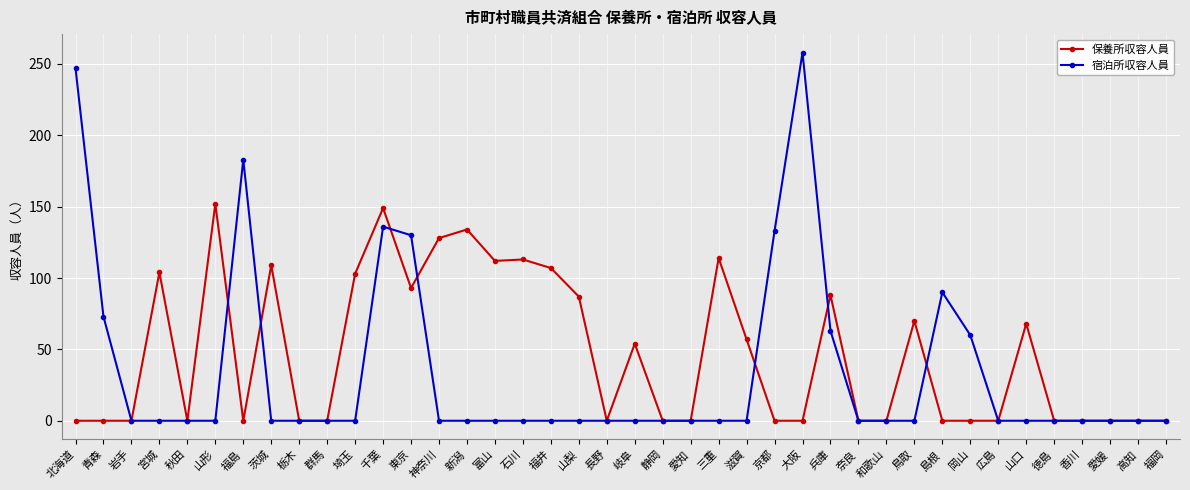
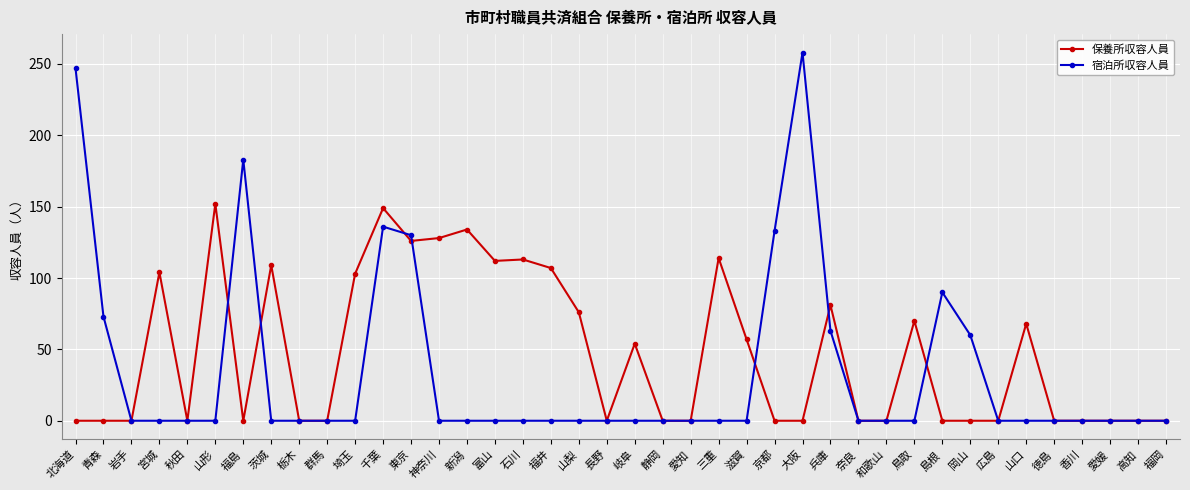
  {
    "保養所収容人員": {
      "北海道": 0,
      "青森": 0,
      "宮城": 104,
      "山形": 152,
      "福島": 0,
      "茨城": 109,
      "埼玉": 103,
      "千葉": 149,
-     "東京": 93,
+     "東京": 126,
      "神奈川": 128,
      "新潟": 134,
      "富山": 112,
      "石川": 113,
      "福井": 107,
-     "山梨": 87,
+     "山梨": 76,
      "岐阜": 54,
      "三重": 114,
      "滋賀": 57,
      "京都": 0,
      "大阪": 0,
-     "兵庫": 88,
+     "兵庫": 81,
      "鳥取": 70,
      "島根": 0,
      "岡山": 0,
      "山口": 68
    },
    "宿泊所収容人員": {
      "北海道": 247,
      "青森": 73,
      "宮城": 0,
      "山形": 0,
      "福島": 183,
      "茨城": 0,
      "埼玉": 0,
      "千葉": 136,
      "東京": 130,
      "神奈川": 0,
      "新潟": 0,
      "富山": 0,
      "石川": 0,
      "福井": 0,
      "山梨": 0,
      "岐阜": 0,
      "三重": 0,
      "滋賀": 0,
      "京都": 133,
      "大阪": 258,
      "兵庫": 63,
      "鳥取": 0,
      "島根": 90,
      "岡山": 60,
      "山口": 0
    }
  }
